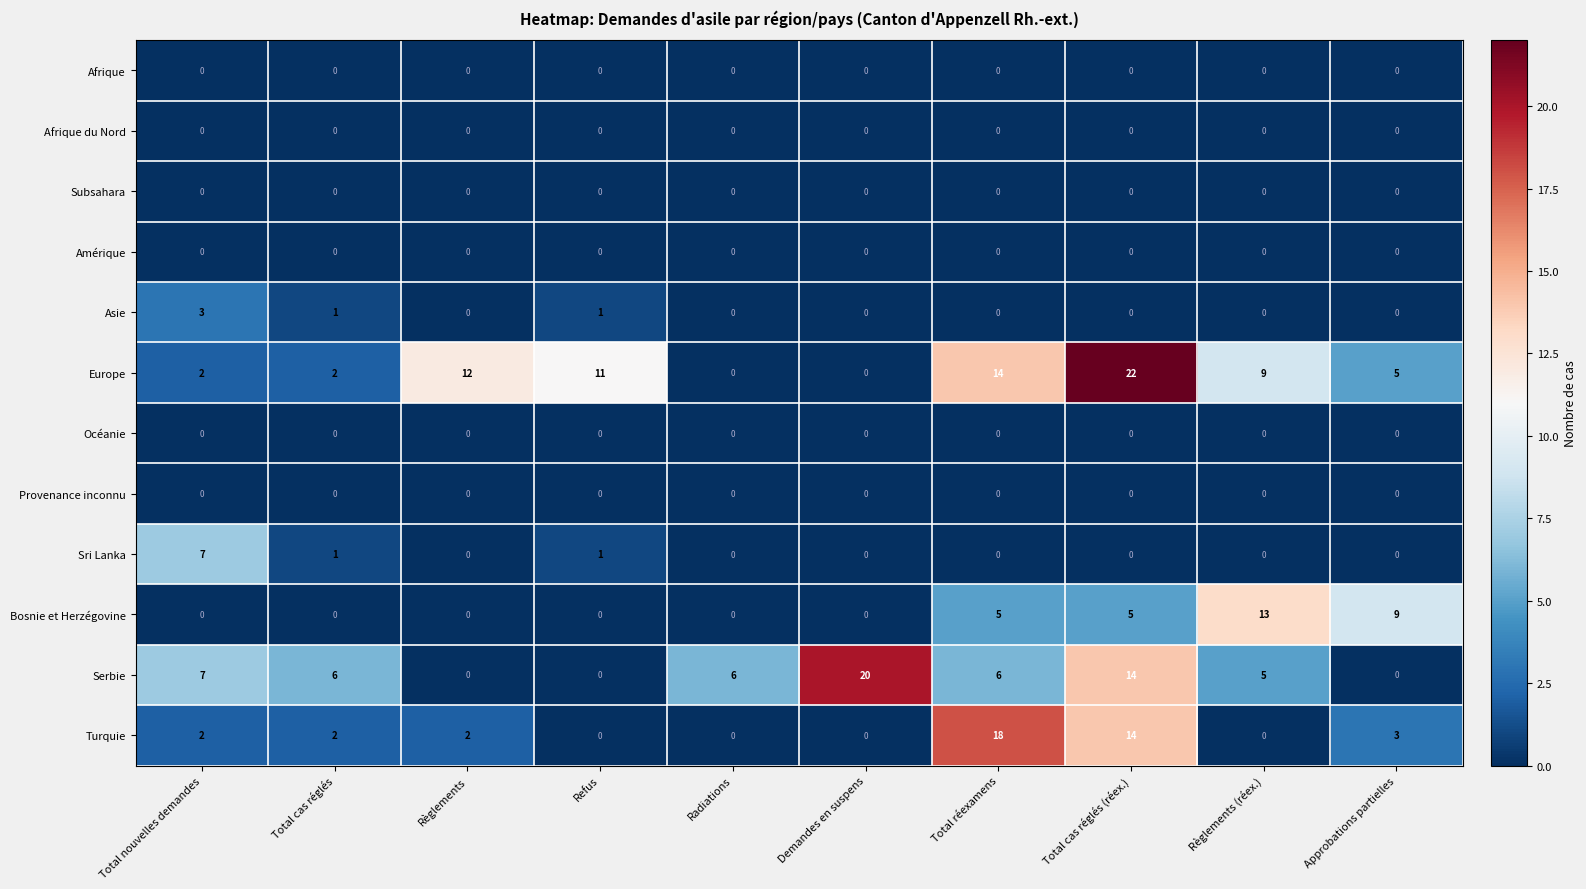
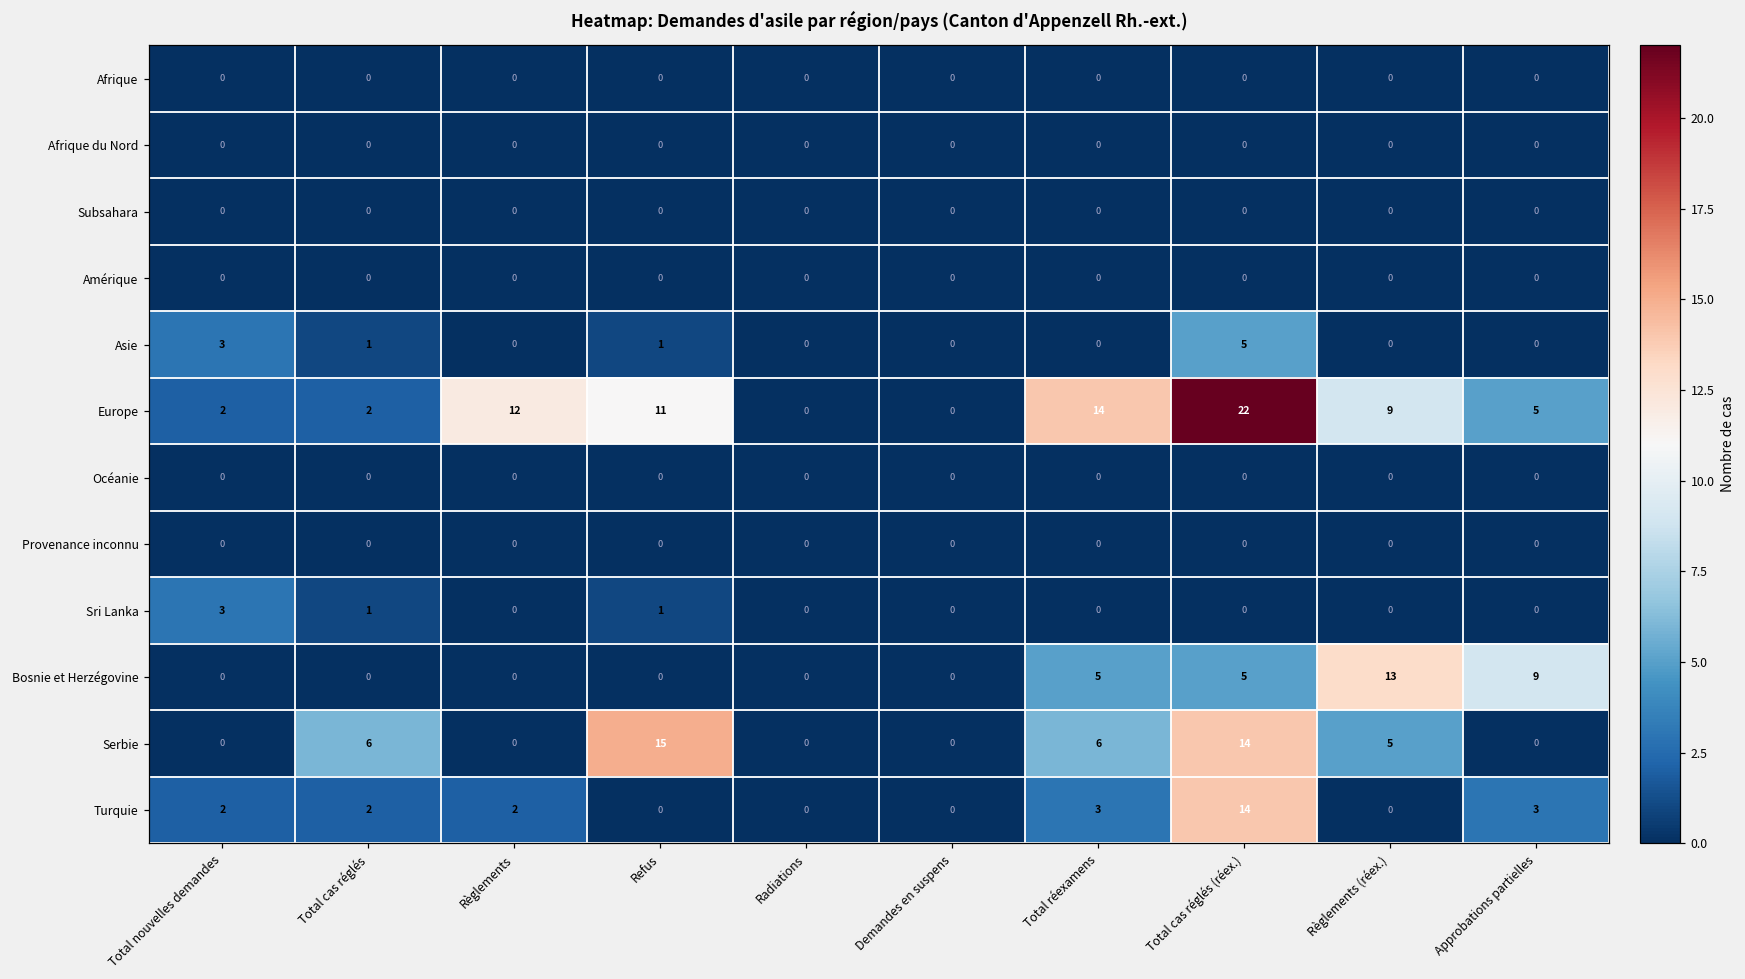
  {
    "Afrique": {
      "Total nouvelles demandes": 0,
      "Total cas réglés": 0,
      "Règlements": 0,
      "Refus": 0,
      "Radiations": 0,
      "Demandes en suspens": 0,
      "Total réexamens": 0,
      "Total cas réglés (réex.)": 0,
      "Règlements (réex.)": 0,
      "Approbations partielles": 0
    },
    "Afrique du Nord": {
      "Total nouvelles demandes": 0,
      "Total cas réglés": 0,
      "Règlements": 0,
      "Refus": 0,
      "Radiations": 0,
      "Demandes en suspens": 0,
      "Total réexamens": 0,
      "Total cas réglés (réex.)": 0,
      "Règlements (réex.)": 0,
      "Approbations partielles": 0
    },
    "Subsahara": {
      "Total nouvelles demandes": 0,
      "Total cas réglés": 0,
      "Règlements": 0,
      "Refus": 0,
      "Radiations": 0,
      "Demandes en suspens": 0,
      "Total réexamens": 0,
      "Total cas réglés (réex.)": 0,
      "Règlements (réex.)": 0,
      "Approbations partielles": 0
    },
    "Amérique": {
      "Total nouvelles demandes": 0,
      "Total cas réglés": 0,
      "Règlements": 0,
      "Refus": 0,
      "Radiations": 0,
      "Demandes en suspens": 0,
      "Total réexamens": 0,
      "Total cas réglés (réex.)": 0,
      "Règlements (réex.)": 0,
      "Approbations partielles": 0
    },
    "Asie": {
      "Total nouvelles demandes": 3,
      "Total cas réglés": 1,
      "Règlements": 0,
      "Refus": 1,
      "Radiations": 0,
      "Demandes en suspens": 0,
      "Total réexamens": 0,
-     "Total cas réglés (réex.)": 0,
+     "Total cas réglés (réex.)": 5,
      "Règlements (réex.)": 0,
      "Approbations partielles": 0
    },
    "Europe": {
      "Total nouvelles demandes": 2,
      "Total cas réglés": 2,
      "Règlements": 12,
      "Refus": 11,
      "Radiations": 0,
      "Demandes en suspens": 0,
      "Total réexamens": 14,
      "Total cas réglés (réex.)": 22,
      "Règlements (réex.)": 9,
      "Approbations partielles": 5
    },
    "Océanie": {
      "Total nouvelles demandes": 0,
      "Total cas réglés": 0,
      "Règlements": 0,
      "Refus": 0,
      "Radiations": 0,
      "Demandes en suspens": 0,
      "Total réexamens": 0,
      "Total cas réglés (réex.)": 0,
      "Règlements (réex.)": 0,
      "Approbations partielles": 0
    },
    "Provenance inconnu": {
      "Total nouvelles demandes": 0,
      "Total cas réglés": 0,
      "Règlements": 0,
      "Refus": 0,
      "Radiations": 0,
      "Demandes en suspens": 0,
      "Total réexamens": 0,
      "Total cas réglés (réex.)": 0,
      "Règlements (réex.)": 0,
      "Approbations partielles": 0
    },
    "Sri Lanka": {
-     "Total nouvelles demandes": 7,
+     "Total nouvelles demandes": 3,
      "Total cas réglés": 1,
      "Règlements": 0,
      "Refus": 1,
      "Radiations": 0,
      "Demandes en suspens": 0,
      "Total réexamens": 0,
      "Total cas réglés (réex.)": 0,
      "Règlements (réex.)": 0,
      "Approbations partielles": 0
    },
    "Bosnie et Herzégovine": {
      "Total nouvelles demandes": 0,
      "Total cas réglés": 0,
      "Règlements": 0,
      "Refus": 0,
      "Radiations": 0,
      "Demandes en suspens": 0,
      "Total réexamens": 5,
      "Total cas réglés (réex.)": 5,
      "Règlements (réex.)": 13,
      "Approbations partielles": 9
    },
    "Serbie": {
-     "Total nouvelles demandes": 7,
+     "Total nouvelles demandes": 0,
      "Total cas réglés": 6,
      "Règlements": 0,
-     "Refus": 0,
-     "Radiations": 6,
-     "Demandes en suspens": 20,
+     "Refus": 15,
+     "Radiations": 0,
+     "Demandes en suspens": 0,
      "Total réexamens": 6,
      "Total cas réglés (réex.)": 14,
      "Règlements (réex.)": 5,
      "Approbations partielles": 0
    },
    "Turquie": {
      "Total nouvelles demandes": 2,
      "Total cas réglés": 2,
      "Règlements": 2,
      "Refus": 0,
      "Radiations": 0,
      "Demandes en suspens": 0,
-     "Total réexamens": 18,
+     "Total réexamens": 3,
      "Total cas réglés (réex.)": 14,
      "Règlements (réex.)": 0,
      "Approbations partielles": 3
    }
  }
